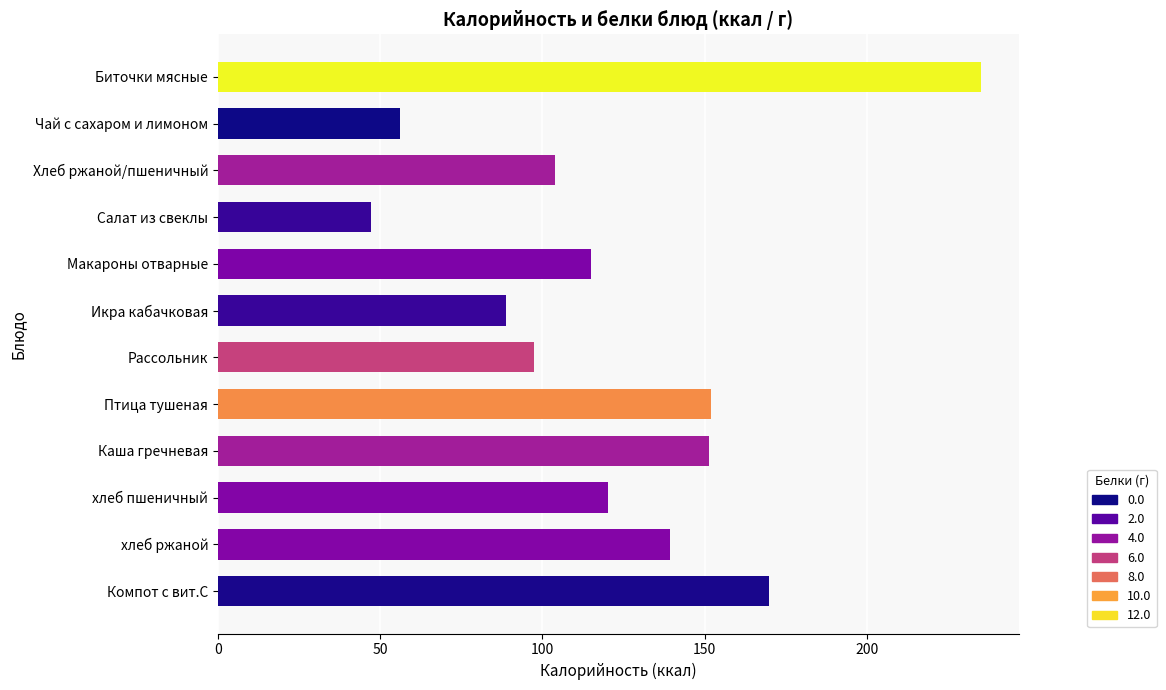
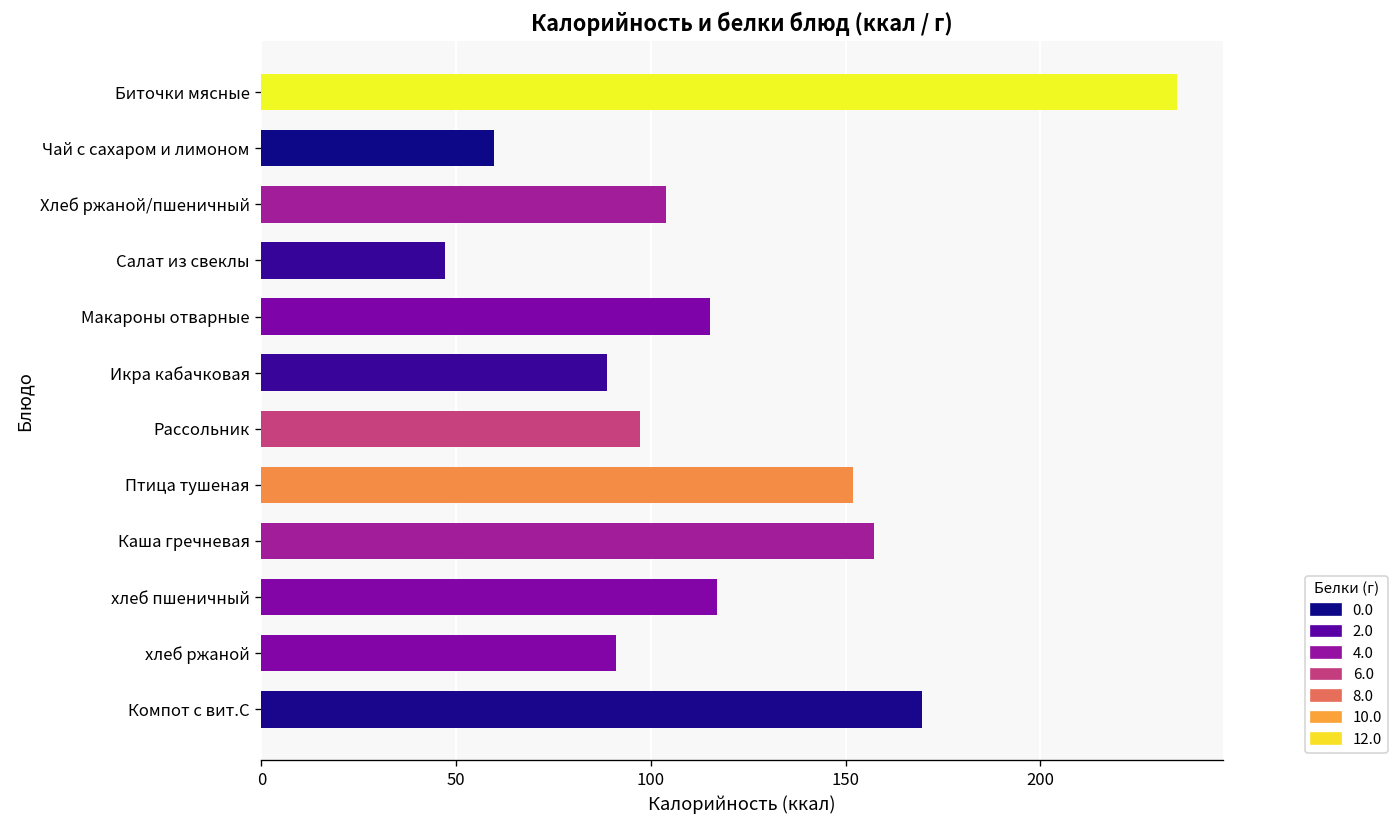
  {
    "Биточки мясные": 235,
-   "Чай с сахаром и лимоном": 56,
+   "Чай с сахаром и лимоном": 60,
    "Хлеб ржаной/пшеничный": 104,
    "Салат из свеклы": 47,
    "Макароны отварные": 115,
    "Икра кабачковая": 89,
    "Рассольник": 97,
    "Птица тушеная": 152,
-   "Каша гречневая": 152,
-   "хлеб пшеничный": 120,
-   "хлеб ржаной": 139,
+   "Каша гречневая": 157,
+   "хлеб пшеничный": 117,
+   "хлеб ржаной": 91,
    "Компот с вит.С": 170
  }
